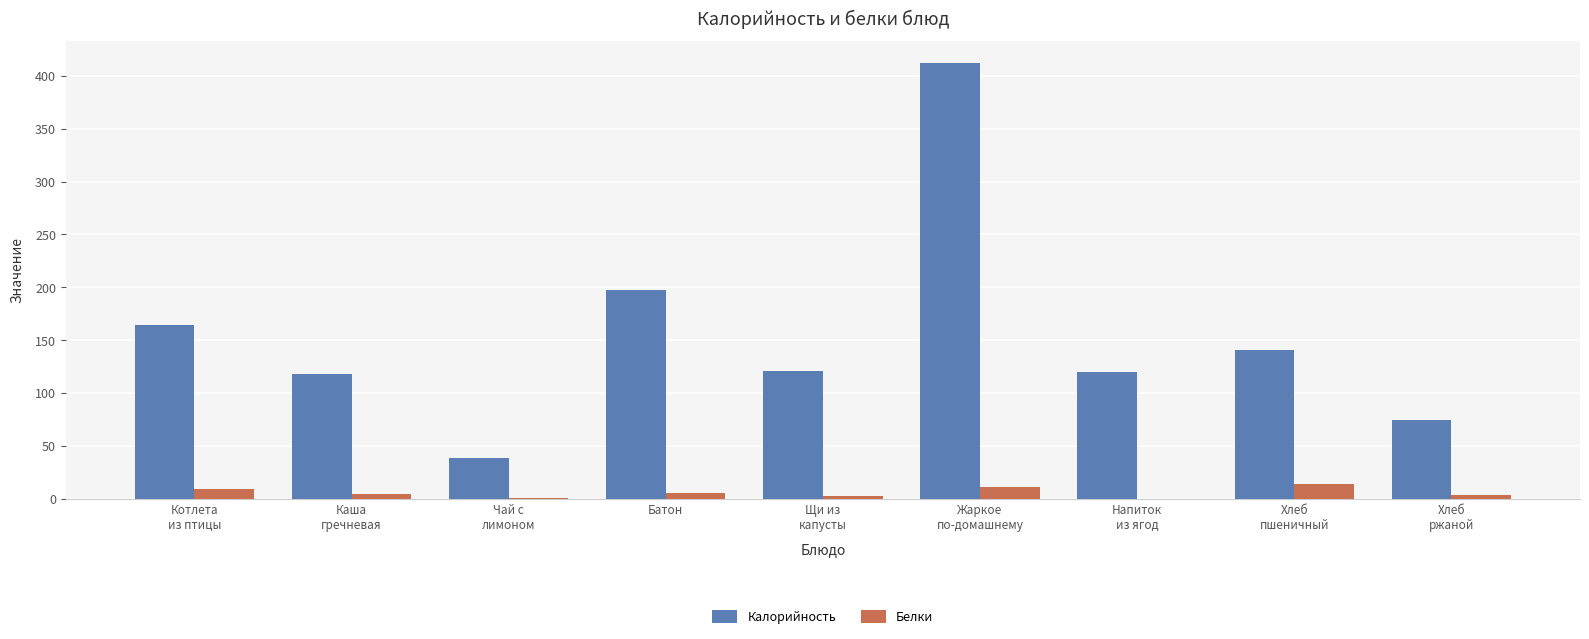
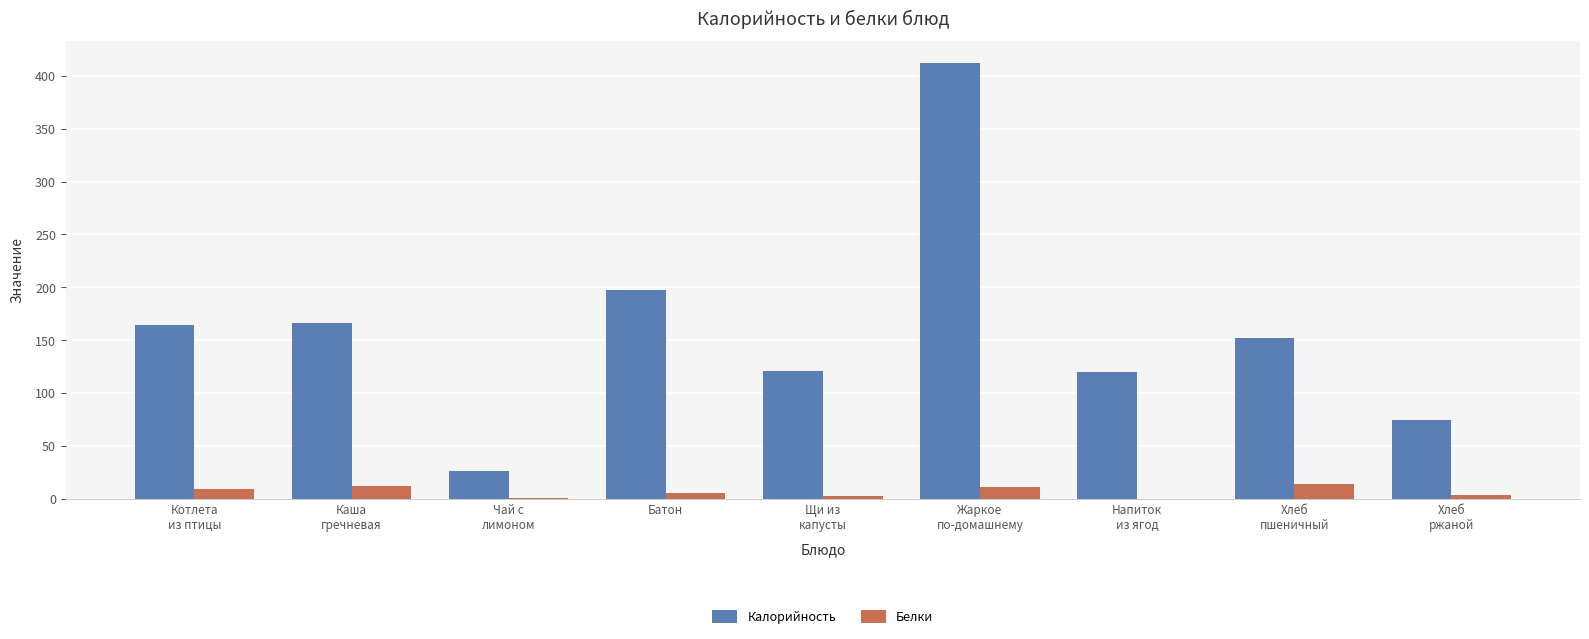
  {
    "Калорийность": {
      "Котлета из птицы": 164,
-     "Каша гречневая": 118,
-     "Чай с лимоном": 38,
+     "Каша гречневая": 166,
+     "Чай с лимоном": 26,
      "Батон": 197,
      "Щи из капусты": 121,
      "Жаркое по-домашнему": 412,
      "Напиток из ягод": 120,
-     "Хлеб пшеничный": 141,
+     "Хлеб пшеничный": 152,
      "Хлеб ржаной": 74
    },
    "Белки": {
      "Котлета из птицы": 9,
-     "Каша гречневая": 5,
+     "Каша гречневая": 12,
      "Батон": 5,
      "Щи из капусты": 3,
      "Жаркое по-домашнему": 11,
      "Хлеб пшеничный": 14,
      "Хлеб ржаной": 4
    }
  }
